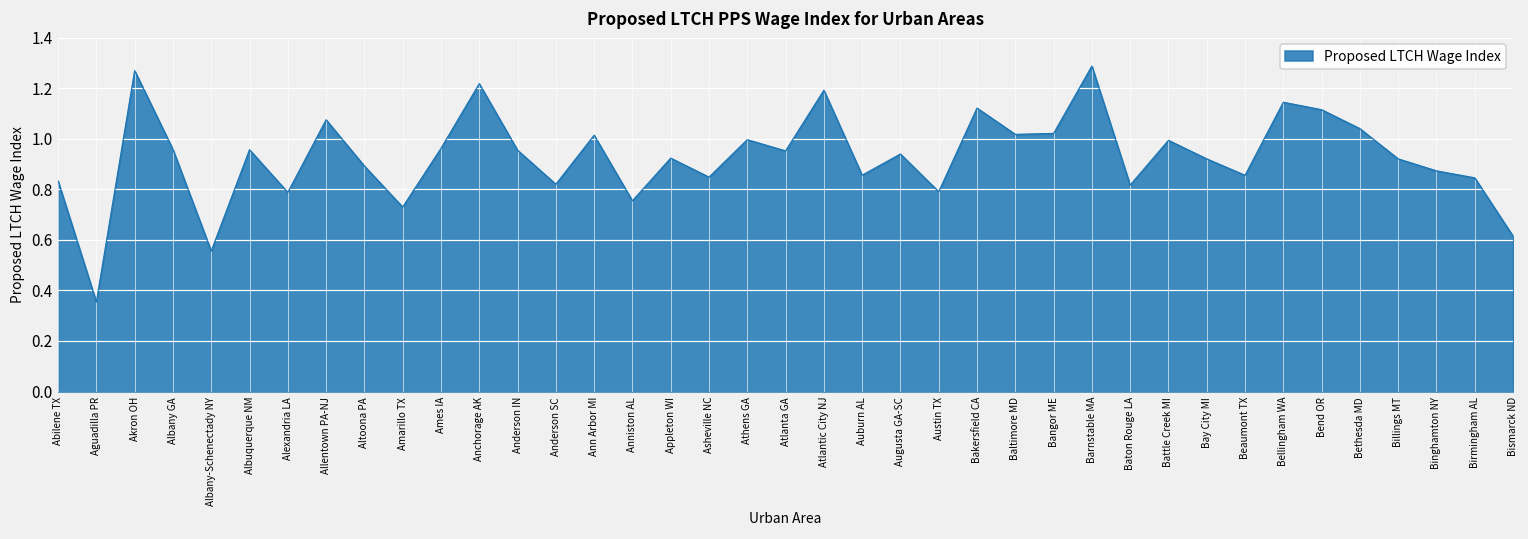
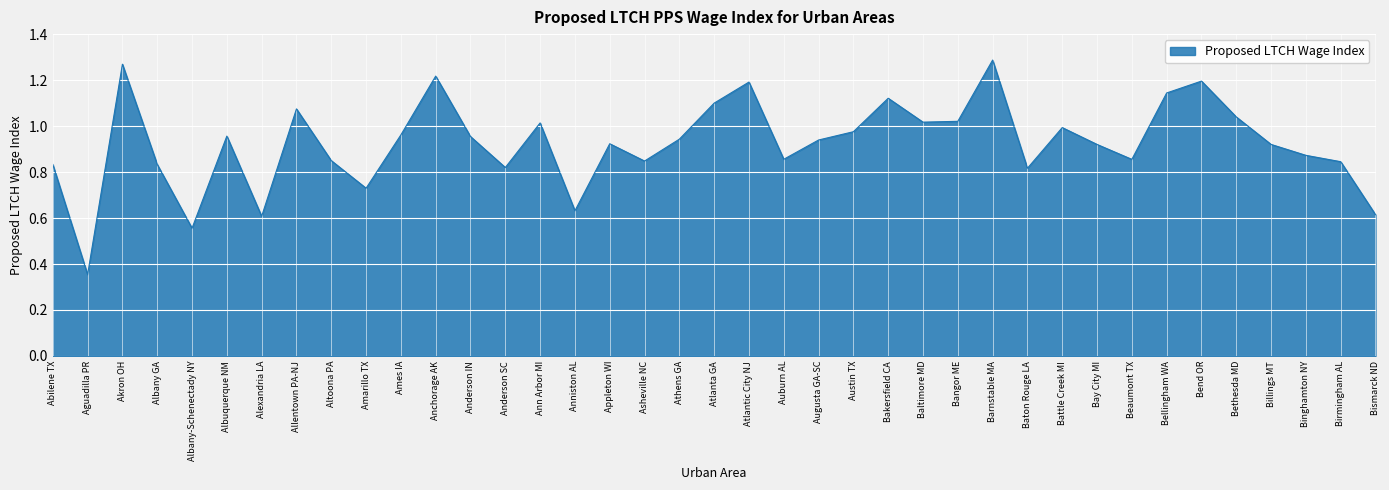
  {
    "Abilene TX": 0.83,
    "Aguadilla PR": 0.35,
    "Akron OH": 1.27,
-   "Albany GA": 0.96,
+   "Albany GA": 0.83,
    "Albany-Schenectady NY": 0.56,
    "Albuquerque NM": 0.96,
-   "Alexandria LA": 0.79,
+   "Alexandria LA": 0.61,
    "Allentown PA-NJ": 1.07,
-   "Altoona PA": 0.89,
+   "Altoona PA": 0.85,
    "Amarillo TX": 0.73,
    "Ames IA": 0.96,
    "Anchorage AK": 1.22,
    "Anderson IN": 0.95,
    "Anderson SC": 0.82,
    "Ann Arbor MI": 1.01,
-   "Anniston AL": 0.75,
+   "Anniston AL": 0.63,
    "Appleton WI": 0.92,
    "Asheville NC": 0.85,
-   "Athens GA": 1.00,
-   "Atlanta GA": 0.95,
+   "Athens GA": 0.94,
+   "Atlanta GA": 1.10,
    "Atlantic City NJ": 1.19,
    "Auburn AL": 0.86,
    "Augusta GA-SC": 0.94,
-   "Austin TX": 0.79,
+   "Austin TX": 0.98,
    "Bakersfield CA": 1.12,
    "Baltimore MD": 1.02,
    "Bangor ME": 1.02,
    "Barnstable MA": 1.29,
    "Baton Rouge LA": 0.82,
    "Battle Creek MI": 0.99,
    "Bay City MI": 0.92,
    "Beaumont TX": 0.86,
    "Bellingham WA": 1.14,
-   "Bend OR": 1.11,
+   "Bend OR": 1.20,
    "Bethesda MD": 1.04,
    "Billings MT": 0.92,
    "Binghamton NY": 0.87,
    "Birmingham AL": 0.85,
    "Bismarck ND": 0.61
  }
